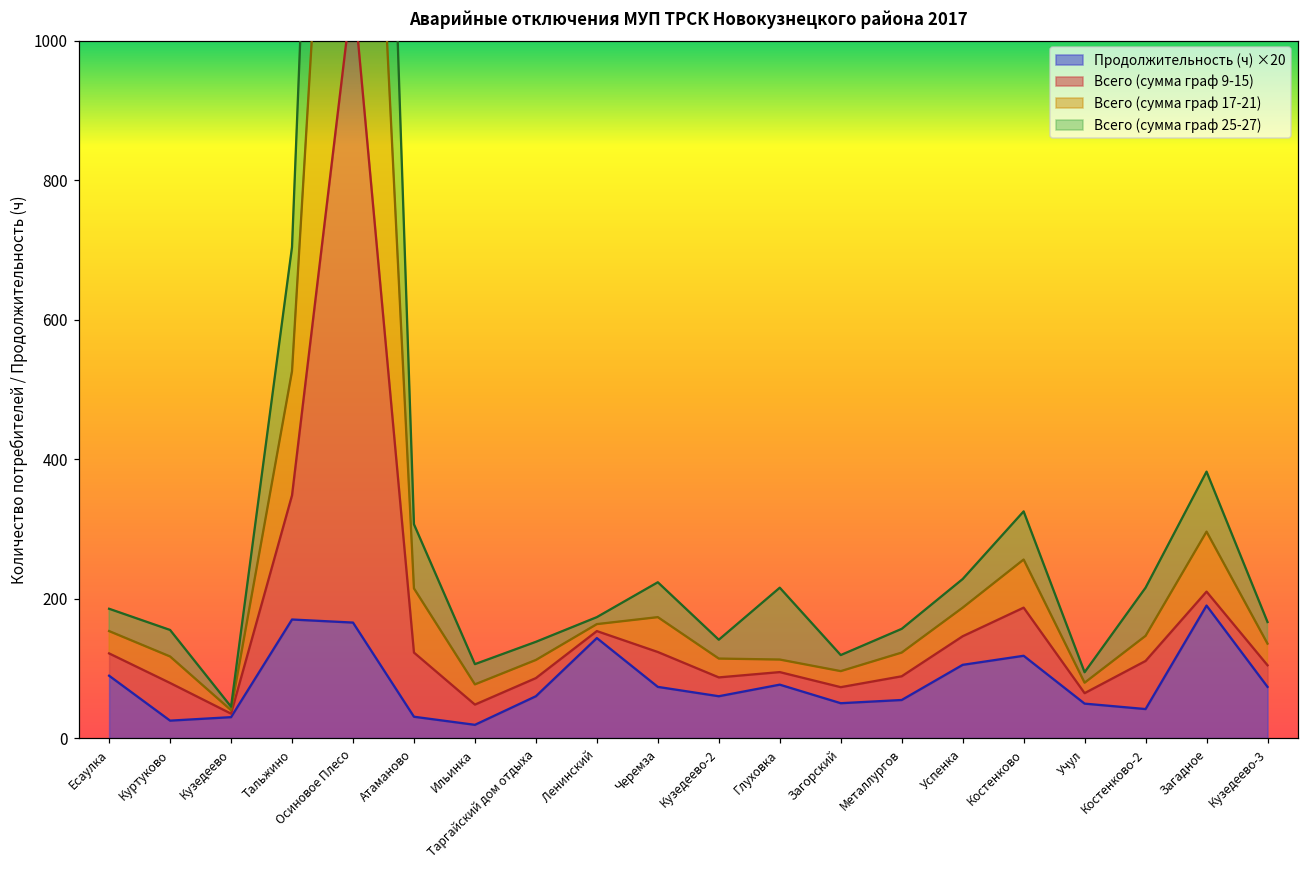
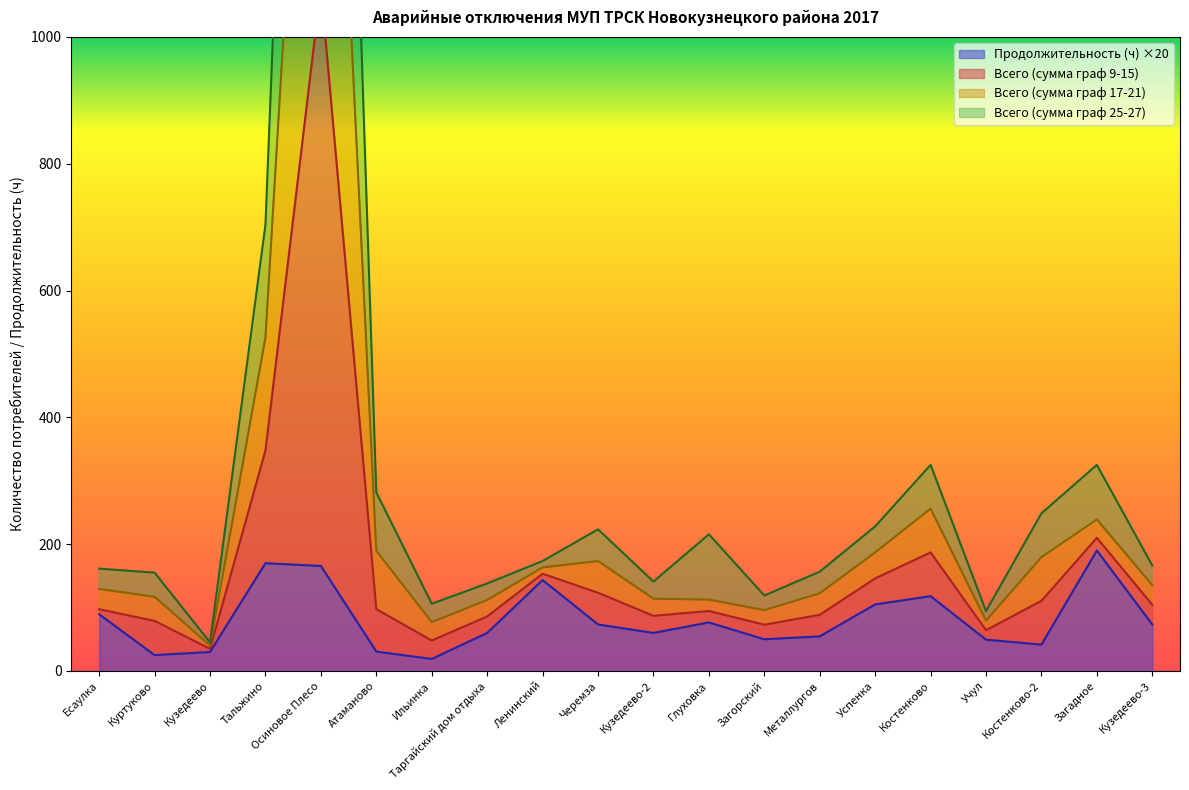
  {
    "Продолжительность (ч) ×20": {
      "Есаулка": 90,
      "Куртуково": 30,
      "Кузедеево": 30,
      "Тальжино": 170,
      "Осиновое Плесо": 170,
      "Атаманово": 30,
      "Ильинка": 20,
      "Таргайский дом отдыха": 60,
      "Ленинский": 140,
      "Черемза": 70,
      "Кузедеево-2": 60,
      "Глуховка": 80,
      "Загорский": 50,
      "Металлургов": 50,
      "Успенка": 110,
      "Костенково": 120,
      "Учул": 50,
      "Костенково-2": 40,
      "Загадное": 190,
      "Кузедеево-3": 70
    },
    "Всего (сумма граф 9-15)": {
-     "Есаулка": 30,
+     "Есаулка": 10,
      "Куртуково": 50,
      "Кузедеево": 10,
      "Тальжино": 180,
-     "Атаманово": 90,
+     "Атаманово": 70,
      "Ильинка": 30,
      "Таргайский дом отдыха": 30,
      "Ленинский": 10,
      "Черемза": 50,
      "Кузедеево-2": 30,
      "Глуховка": 20,
      "Загорский": 20,
      "Металлургов": 30,
      "Успенка": 40,
      "Костенково": 70,
      "Учул": 20,
      "Костенково-2": 70,
      "Загадное": 20,
      "Кузедеево-3": 30
    },
    "Всего (сумма граф 17-21)": {
      "Есаулка": 30,
      "Куртуково": 40,
      "Кузедеево": 10,
      "Тальжино": 180,
      "Атаманово": 90,
      "Ильинка": 30,
      "Таргайский дом отдыха": 30,
      "Ленинский": 10,
      "Черемза": 50,
      "Кузедеево-2": 30,
      "Глуховка": 20,
      "Загорский": 20,
      "Металлургов": 30,
      "Успенка": 40,
      "Костенково": 70,
      "Учул": 20,
-     "Костенково-2": 40,
-     "Загадное": 90,
+     "Костенково-2": 70,
+     "Загадное": 30,
      "Кузедеево-3": 30
    },
    "Всего (сумма граф 25-27)": {
      "Есаулка": 30,
      "Куртуково": 40,
      "Кузедеево": 10,
      "Тальжино": 180,
      "Атаманово": 90,
      "Ильинка": 30,
      "Таргайский дом отдыха": 30,
      "Ленинский": 10,
      "Черемза": 50,
      "Кузедеево-2": 30,
      "Глуховка": 100,
      "Загорский": 20,
      "Металлургов": 30,
      "Успенка": 40,
      "Костенково": 70,
      "Учул": 20,
      "Костенково-2": 70,
      "Загадное": 90,
      "Кузедеево-3": 30
    }
  }
